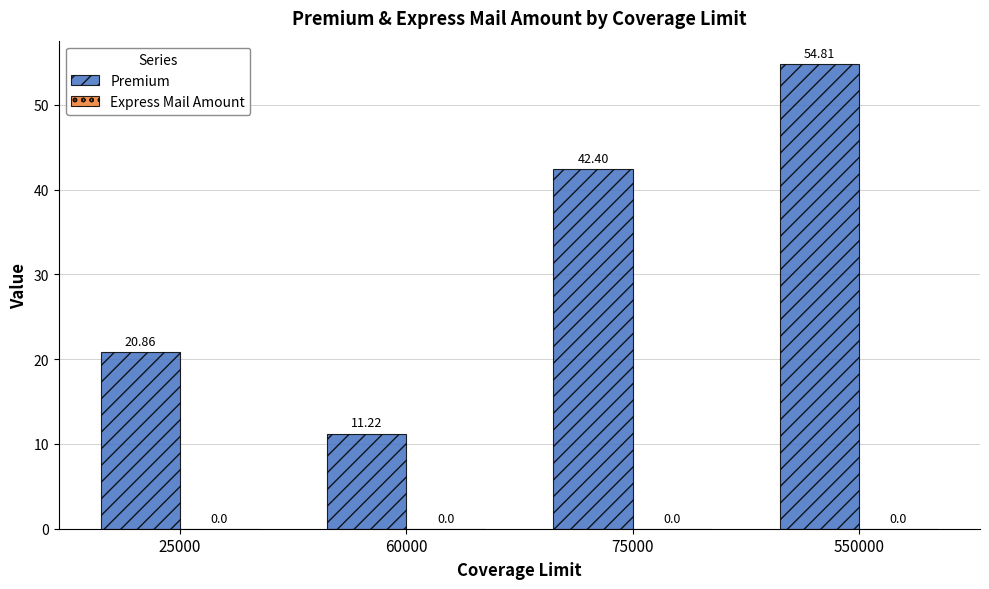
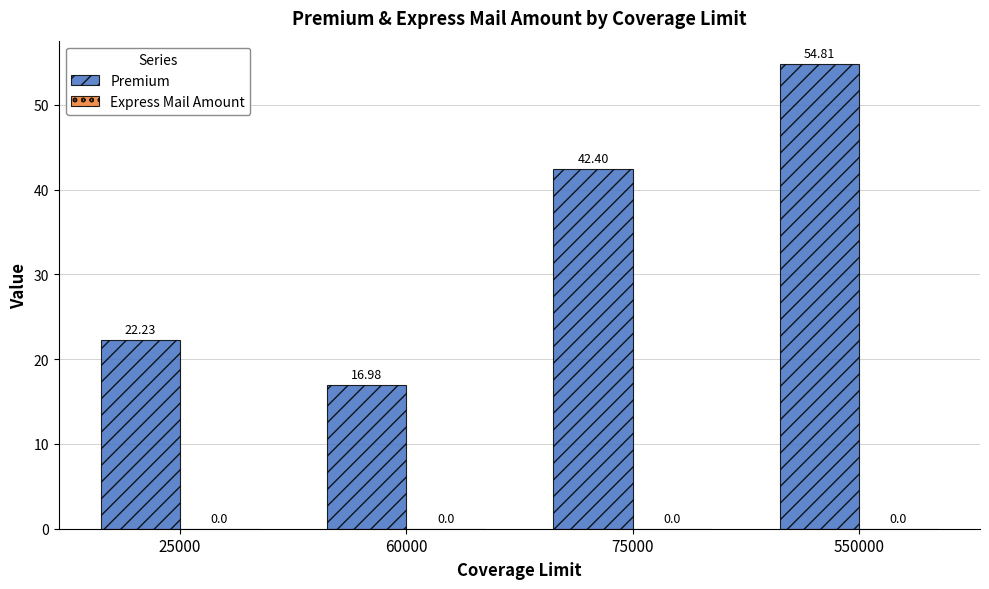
  {
    "Premium": {
-     "25000": 20.86,
-     "60000": 11.22,
+     "25000": 22.23,
+     "60000": 16.98,
      "75000": 42.40,
      "550000": 54.81
    },
    "Express Mail Amount": {
      "25000": 0.0,
      "60000": 0.0,
      "75000": 0.0,
      "550000": 0.0
    }
  }
